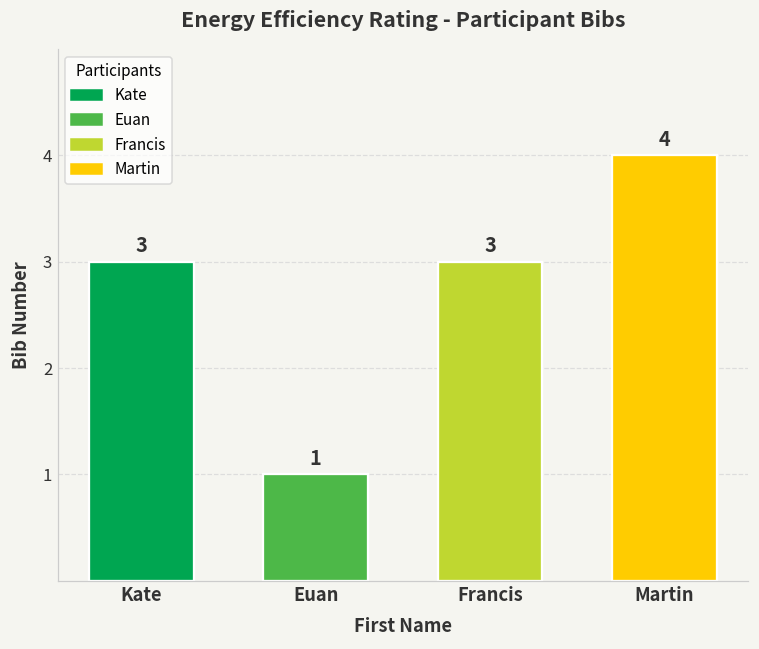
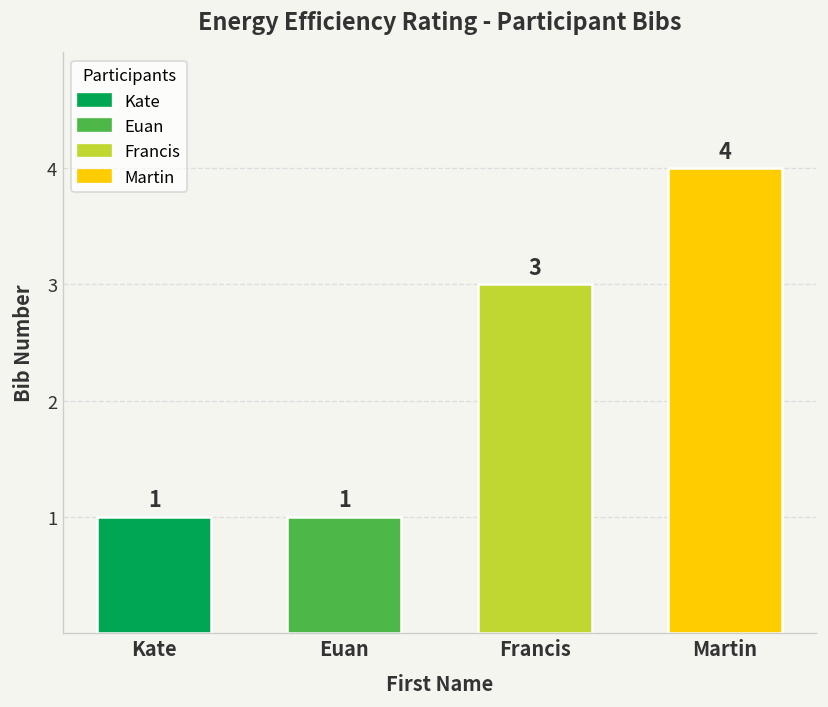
  {
-   "Kate": 3,
+   "Kate": 1,
    "Euan": 1,
    "Francis": 3,
    "Martin": 4
  }
